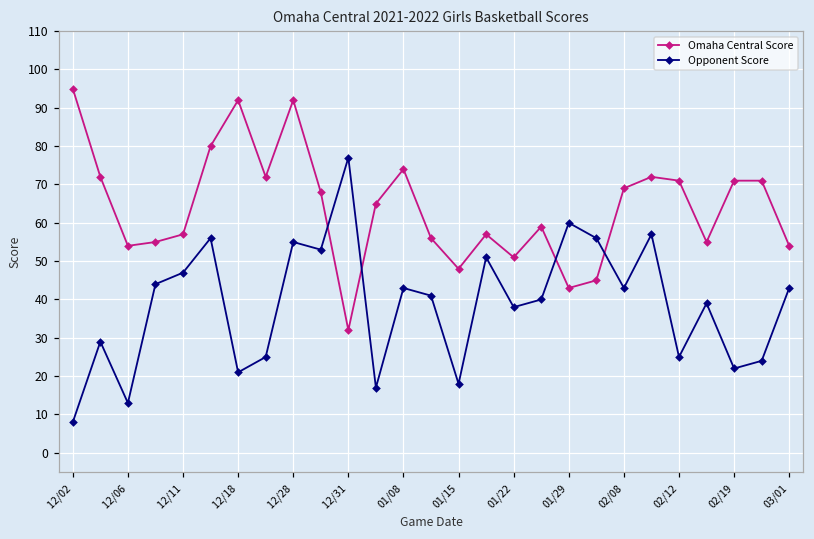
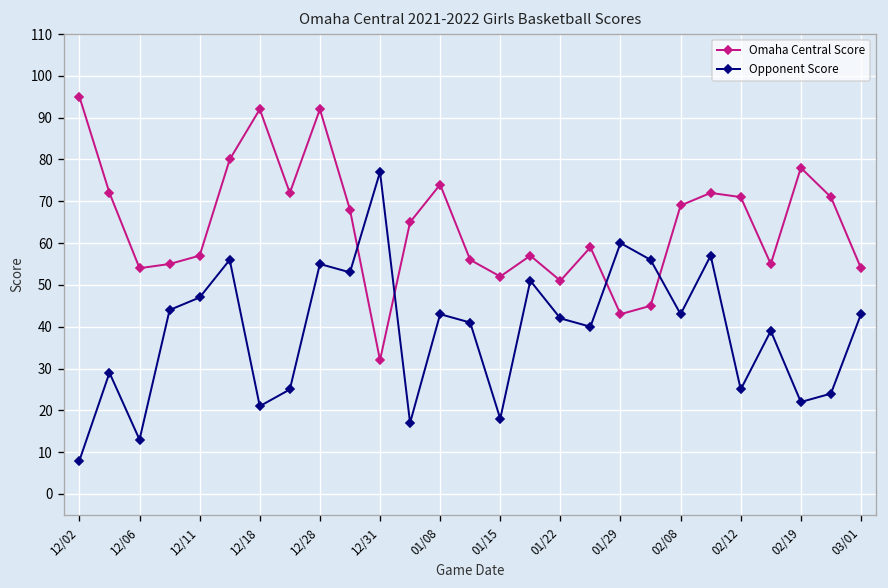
  {
    "Omaha Central Score": {
      "12/02": 95,
      "12/06": 54,
      "12/11": 57,
      "12/18": 92,
      "12/28": 92,
      "12/31": 32,
      "01/08": 74,
-     "01/15": 48,
+     "01/15": 52,
      "01/22": 51,
      "01/29": 43,
      "02/08": 69,
      "02/12": 71,
-     "02/19": 71,
+     "02/19": 78,
      "03/01": 54
    },
    "Opponent Score": {
      "12/02": 8,
      "12/06": 13,
      "12/11": 47,
      "12/18": 21,
      "12/28": 55,
      "12/31": 77,
      "01/08": 43,
      "01/15": 18,
-     "01/22": 38,
+     "01/22": 42,
      "01/29": 60,
      "02/08": 43,
      "02/12": 25,
      "02/19": 22,
      "03/01": 43
    }
  }
